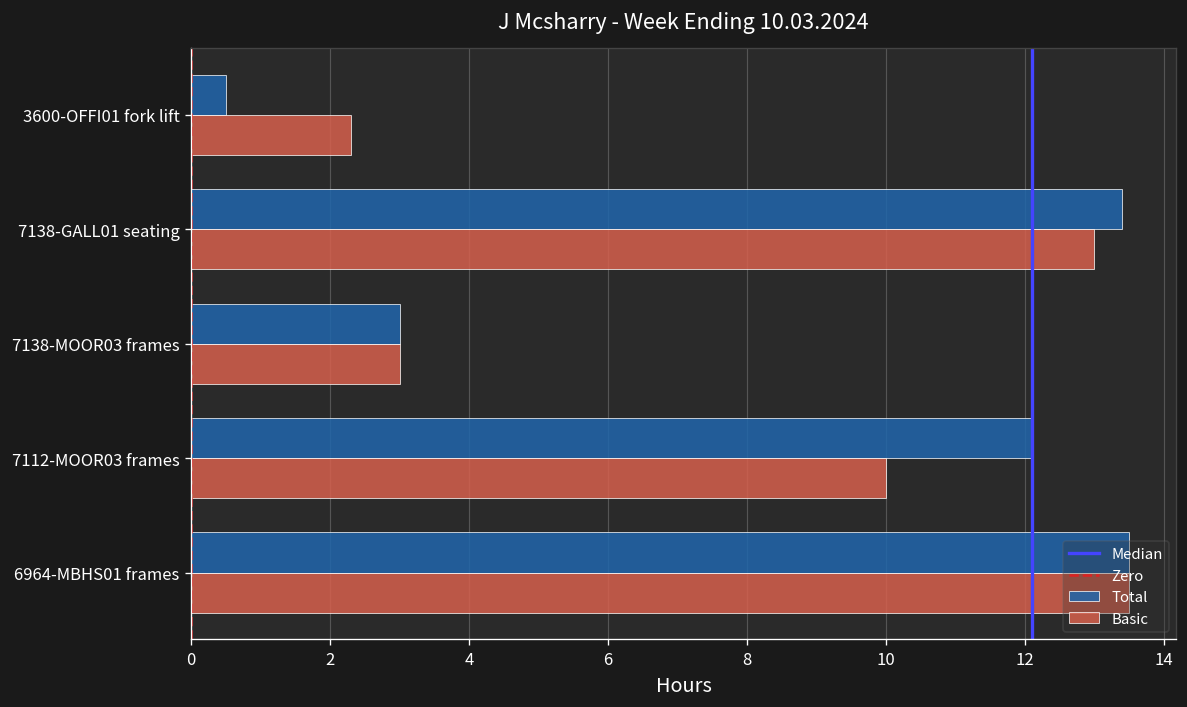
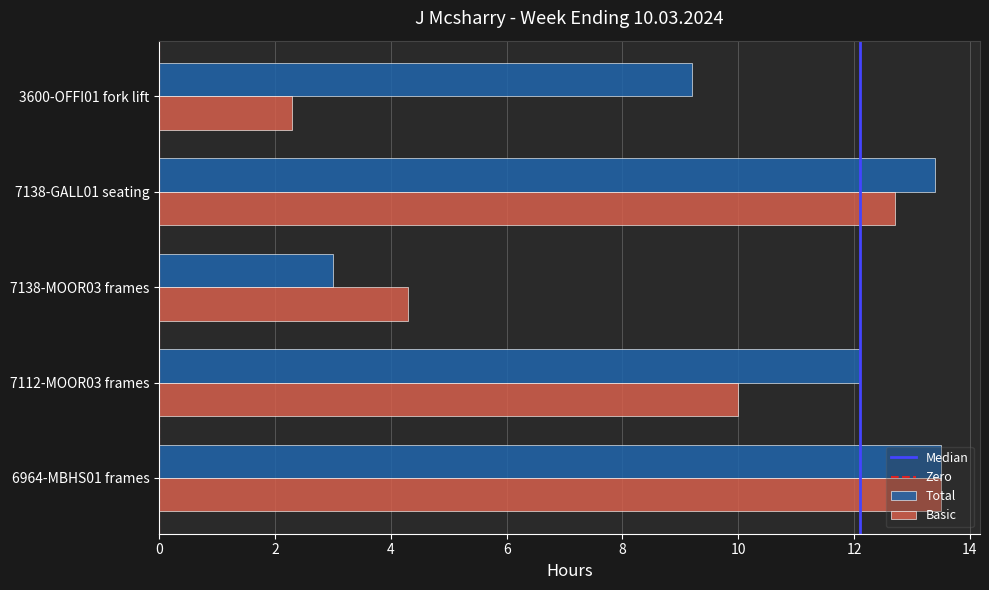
  {
    "Total": {
-     "3600-OFFI01 fork lift": 0.5,
+     "3600-OFFI01 fork lift": 9.2,
      "7138-GALL01 seating": 13.4,
      "7138-MOOR03 frames": 3.0,
      "7112-MOOR03 frames": 12.1
    },
    "Basic": {
      "3600-OFFI01 fork lift": 2.3,
-     "7138-GALL01 seating": 13.0,
-     "7138-MOOR03 frames": 3.0,
+     "7138-GALL01 seating": 12.7,
+     "7138-MOOR03 frames": 4.3,
      "7112-MOOR03 frames": 10.0
    }
  }
